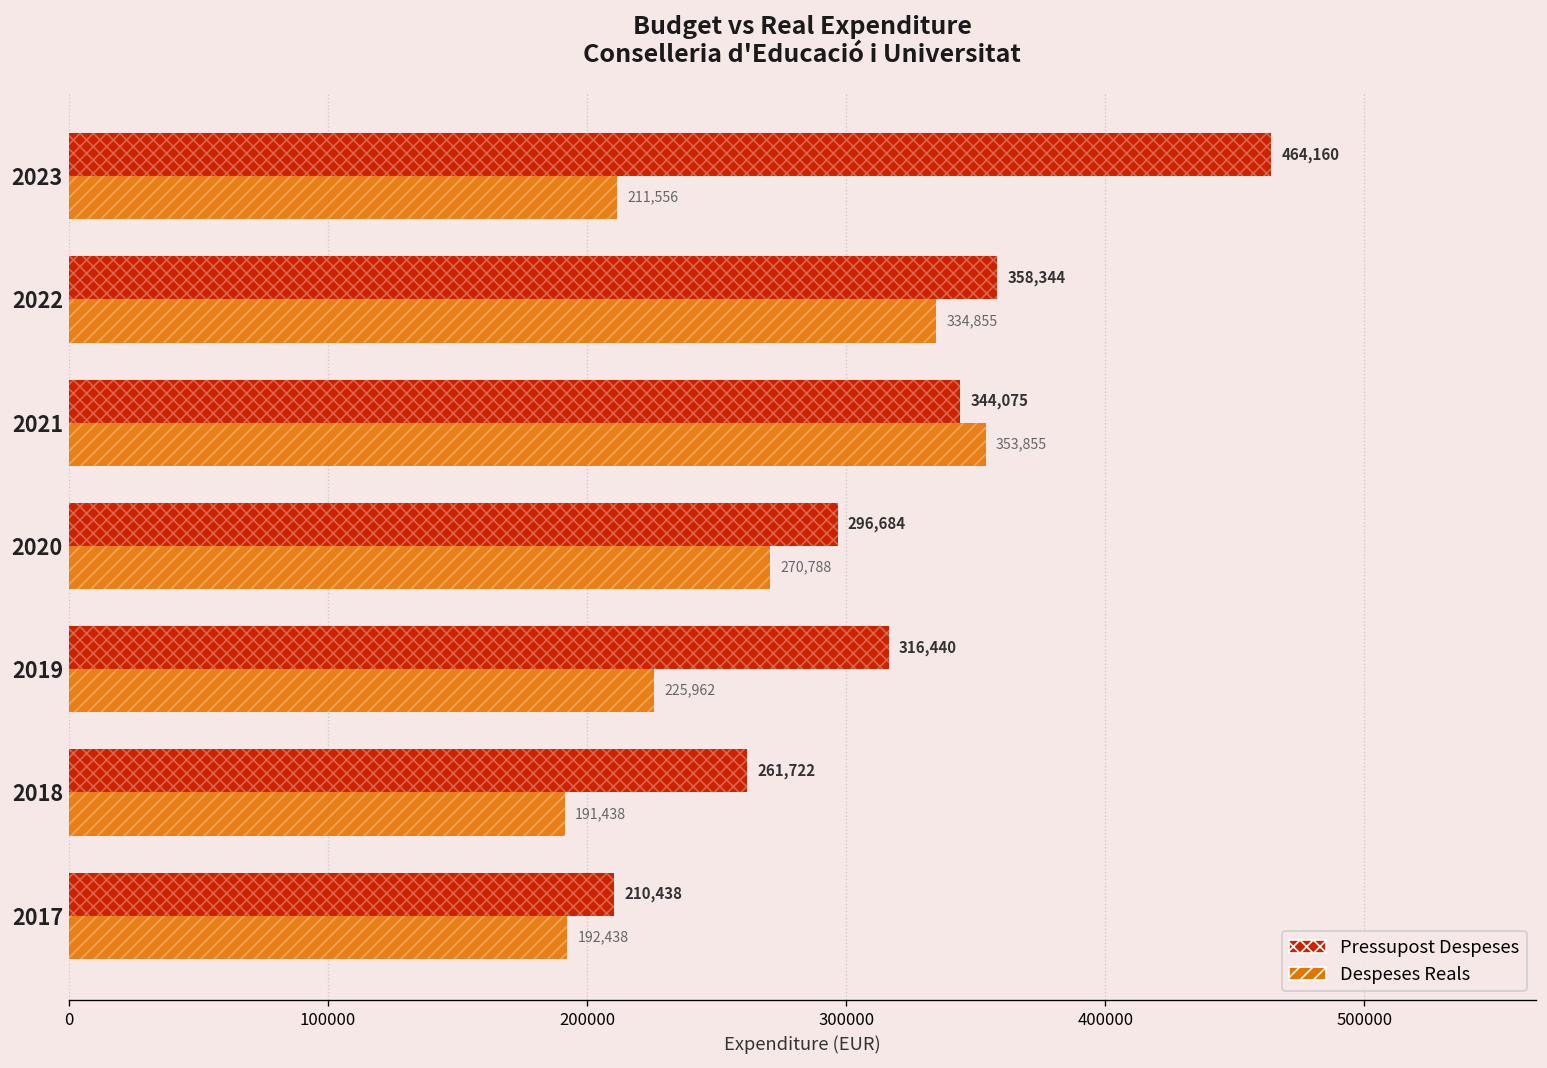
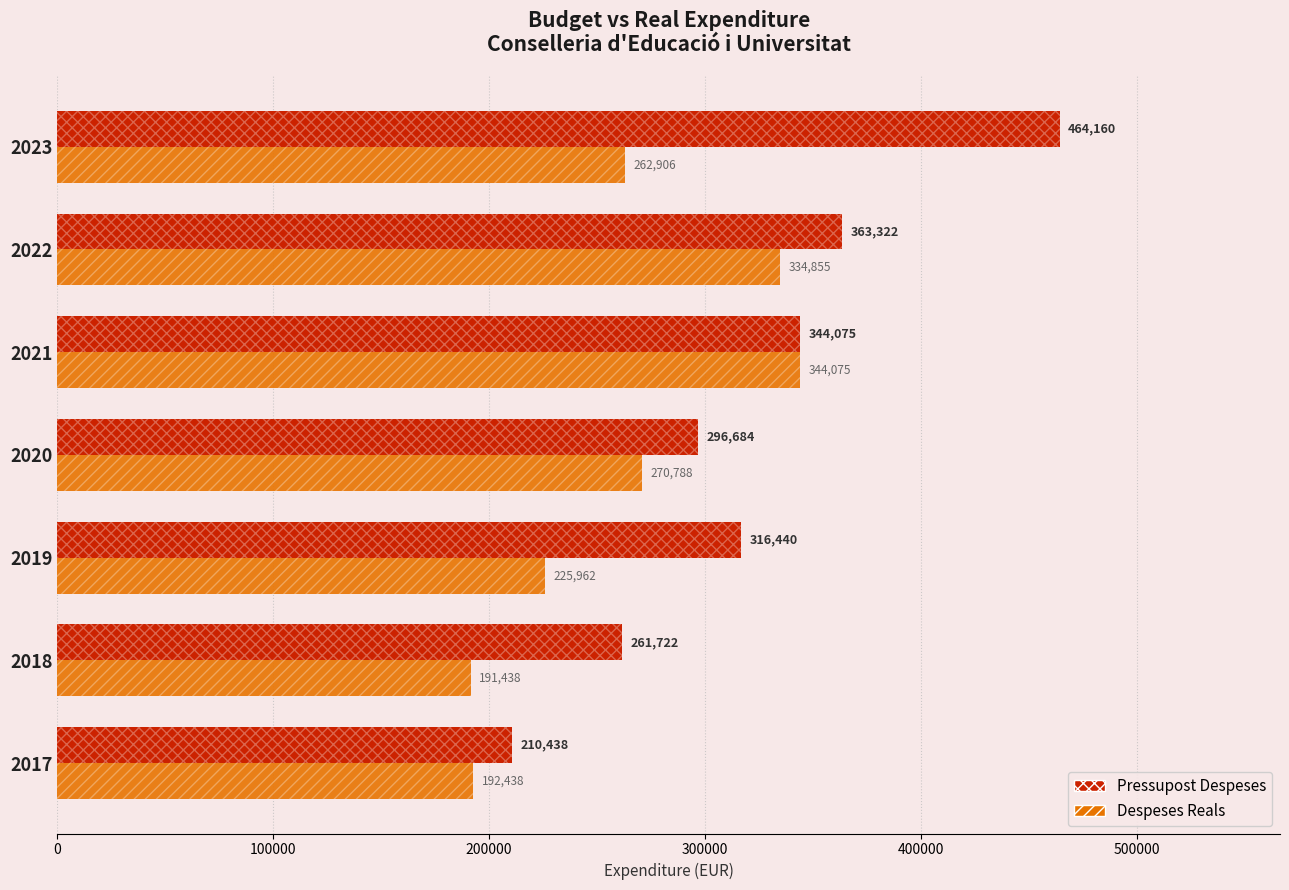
  {
    "Pressupost Despeses": {
      "2023": "464,160",
-     "2022": "358,344",
+     "2022": "363,322",
      "2021": "344,075",
      "2020": "296,684",
      "2019": "316,440",
      "2018": "261,722",
      "2017": "210,438"
    },
    "Despeses Reals": {
-     "2023": "211,556",
+     "2023": "262,906",
      "2022": "334,855",
-     "2021": "353,855",
+     "2021": "344,075",
      "2020": "270,788",
      "2019": "225,962",
      "2018": "191,438",
      "2017": "192,438"
    }
  }
